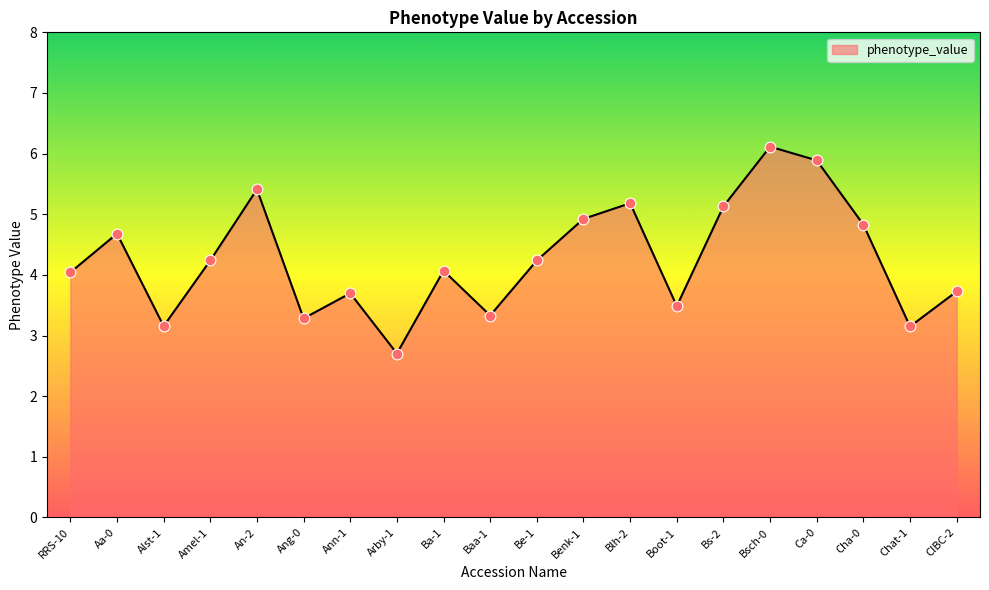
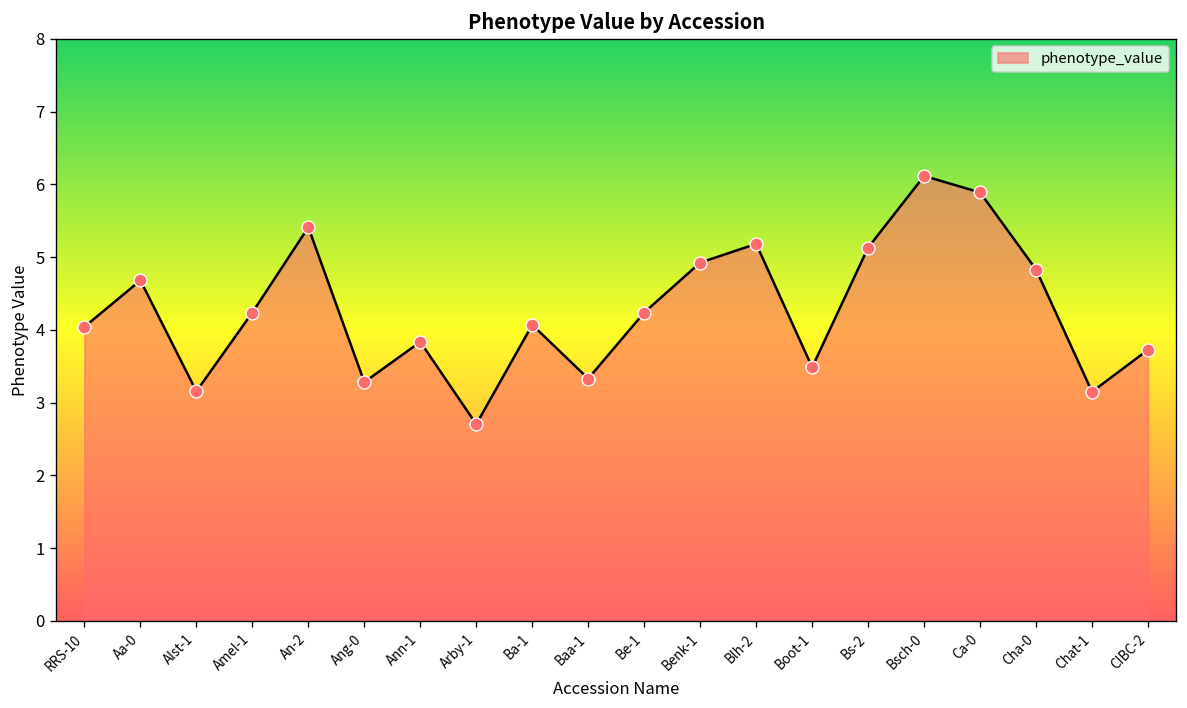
  {
    "RRS-10": 4.0,
    "Aa-0": 4.7,
    "Alst-1": 3.2,
    "Amel-1": 4.2,
    "An-2": 5.4,
    "Ang-0": 3.3,
-   "Ann-1": 3.7,
+   "Ann-1": 3.8,
    "Arby-1": 2.7,
    "Ba-1": 4.1,
    "Baa-1": 3.3,
    "Be-1": 4.2,
    "Benk-1": 4.9,
    "Blh-2": 5.2,
    "Boot-1": 3.5,
    "Bs-2": 5.1,
    "Bsch-0": 6.1,
    "Ca-0": 5.9,
    "Cha-0": 4.8,
    "Chat-1": 3.1,
    "CIBC-2": 3.7
  }
